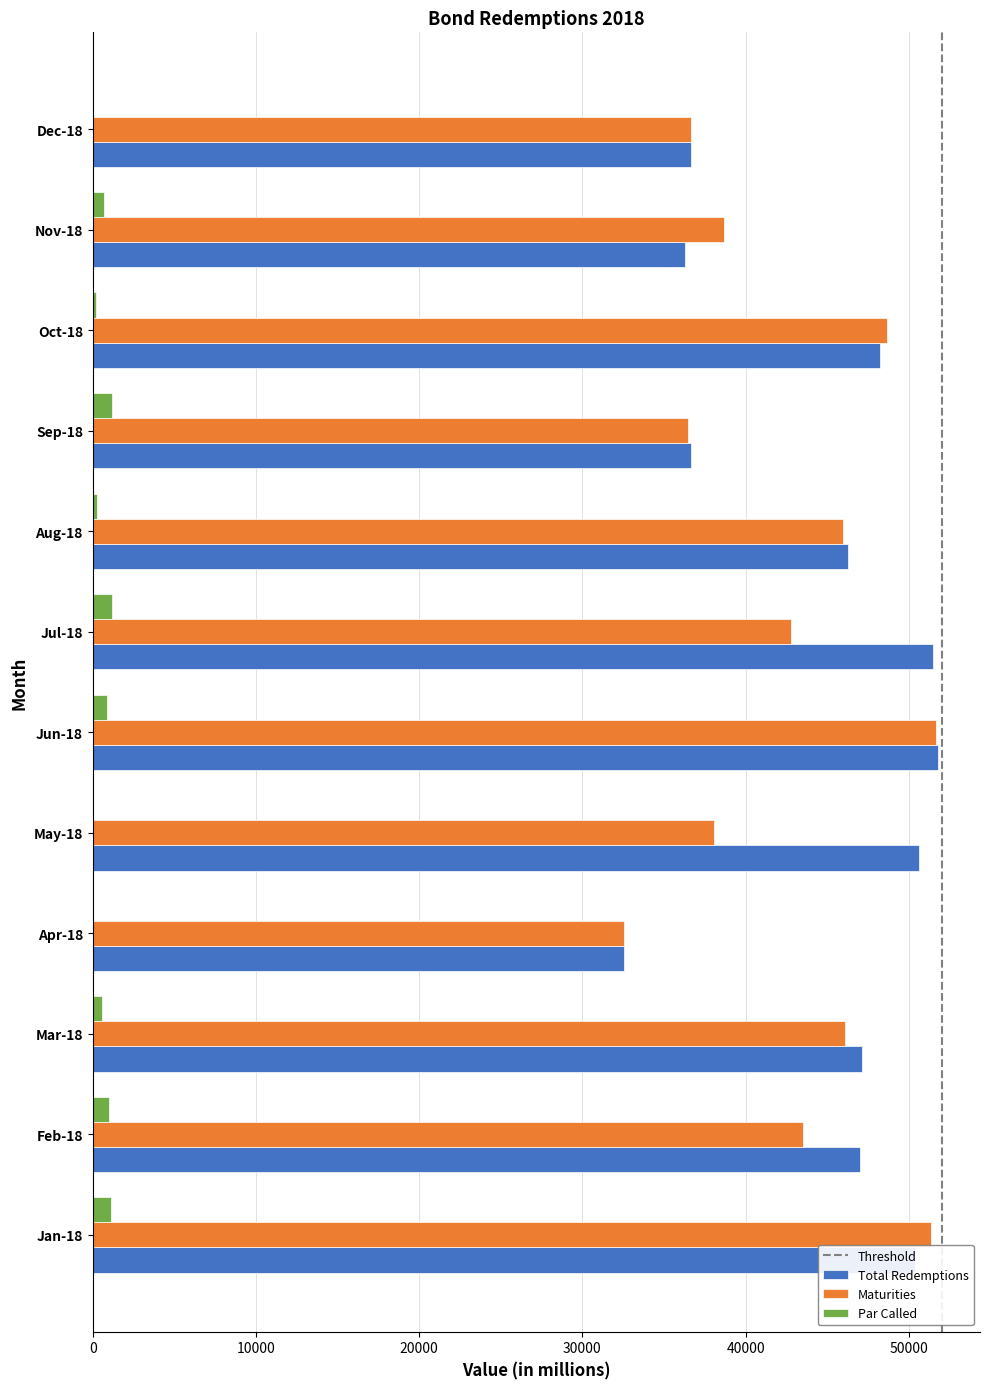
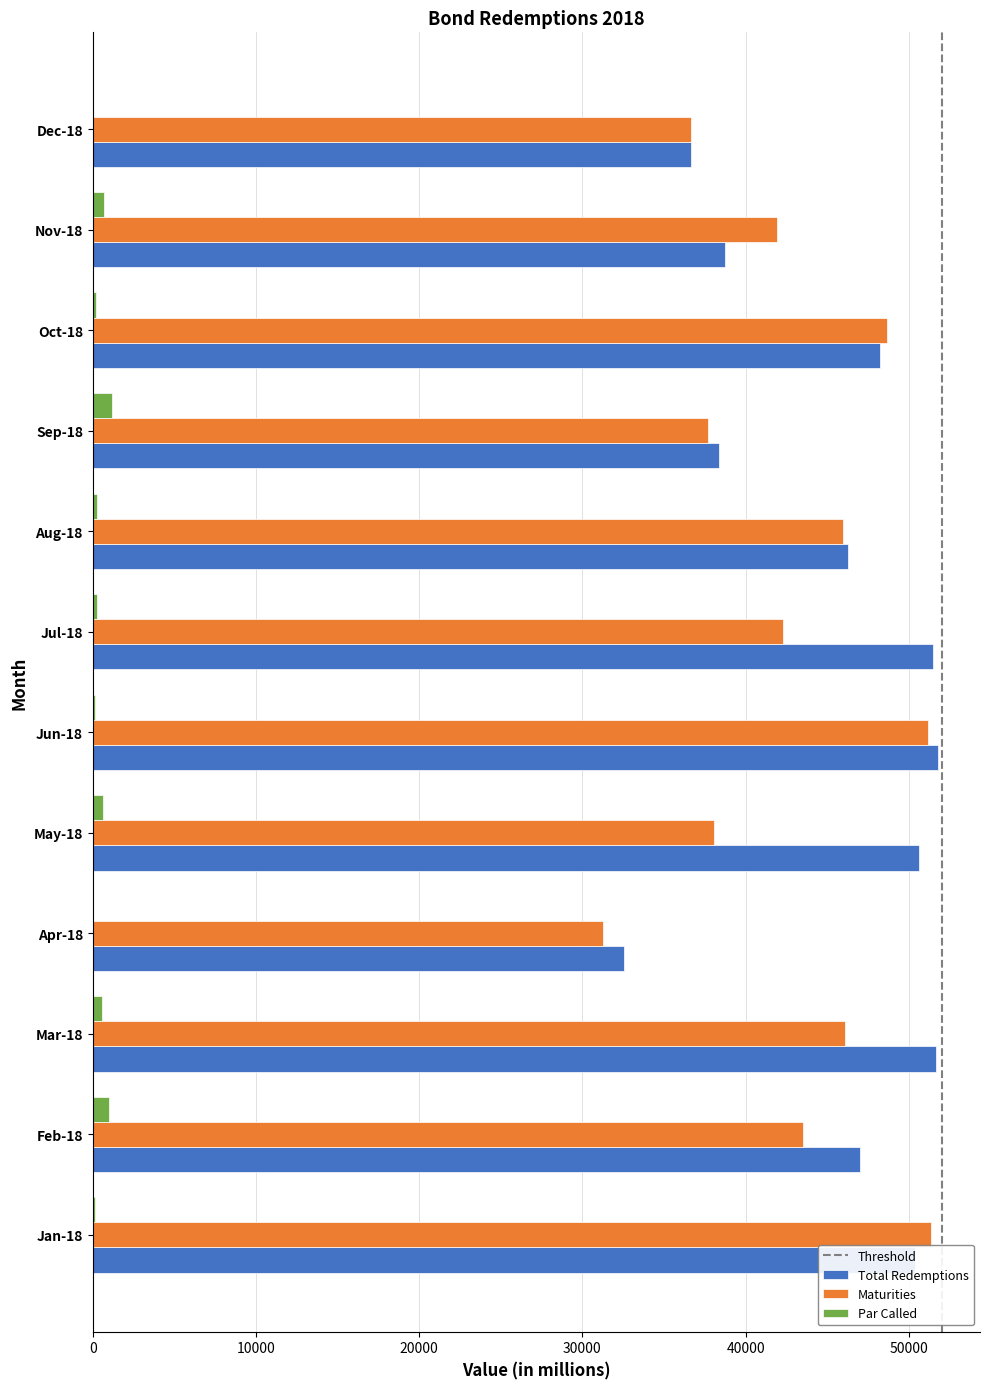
  {
    "Total Redemptions": {
      "Dec-18": 36700,
-     "Nov-18": 36300,
+     "Nov-18": 38700,
      "Oct-18": 48200,
-     "Sep-18": 36600,
+     "Sep-18": 38400,
      "Aug-18": 46300,
      "Jul-18": 51500,
      "Jun-18": 51800,
      "May-18": 50600,
      "Apr-18": 32500,
-     "Mar-18": 47100,
+     "Mar-18": 51700,
      "Feb-18": 47000
    },
    "Maturities": {
      "Dec-18": 36700,
-     "Nov-18": 38700,
+     "Nov-18": 41900,
      "Oct-18": 48600,
-     "Sep-18": 36500,
+     "Sep-18": 37700,
      "Aug-18": 46000,
-     "Jul-18": 42800,
-     "Jun-18": 51700,
+     "Jul-18": 42300,
+     "Jun-18": 51200,
      "May-18": 38100,
-     "Apr-18": 32500,
+     "Apr-18": 31300,
      "Mar-18": 46100,
      "Feb-18": 43500,
      "Jan-18": 51400
    },
    "Par Called": {
      "Nov-18": 700,
      "Oct-18": 200,
      "Sep-18": 1200,
      "Aug-18": 300,
-     "Jul-18": 1200,
-     "Jun-18": 900,
-     "May-18": 0,
+     "Jul-18": 300,
+     "Jun-18": 100,
+     "May-18": 600,
      "Mar-18": 600,
      "Feb-18": 1000,
-     "Jan-18": 1100
+     "Jan-18": 100
    }
  }
